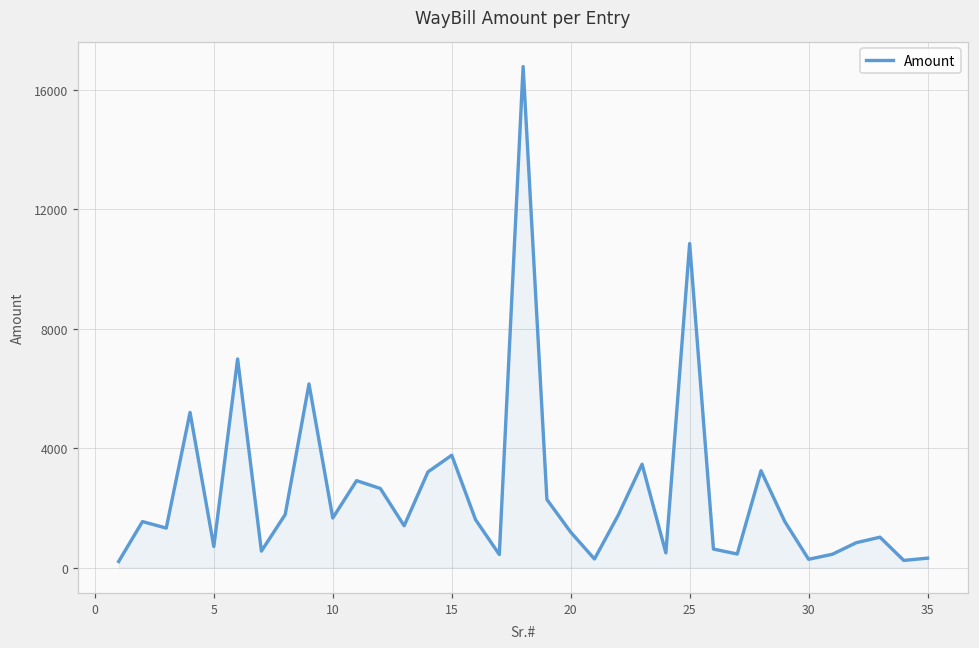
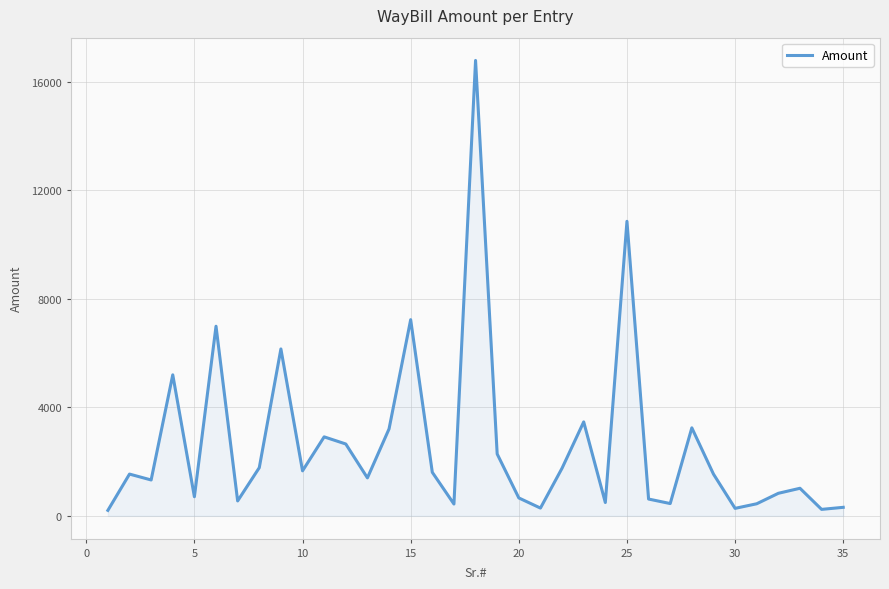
  {
    "5": 700,
    "10": 1700,
-   "15": 3800,
-   "20": 1200,
+   "15": 7200,
+   "20": 700,
    "25": 10900,
    "30": 300,
    "35": 300
  }
